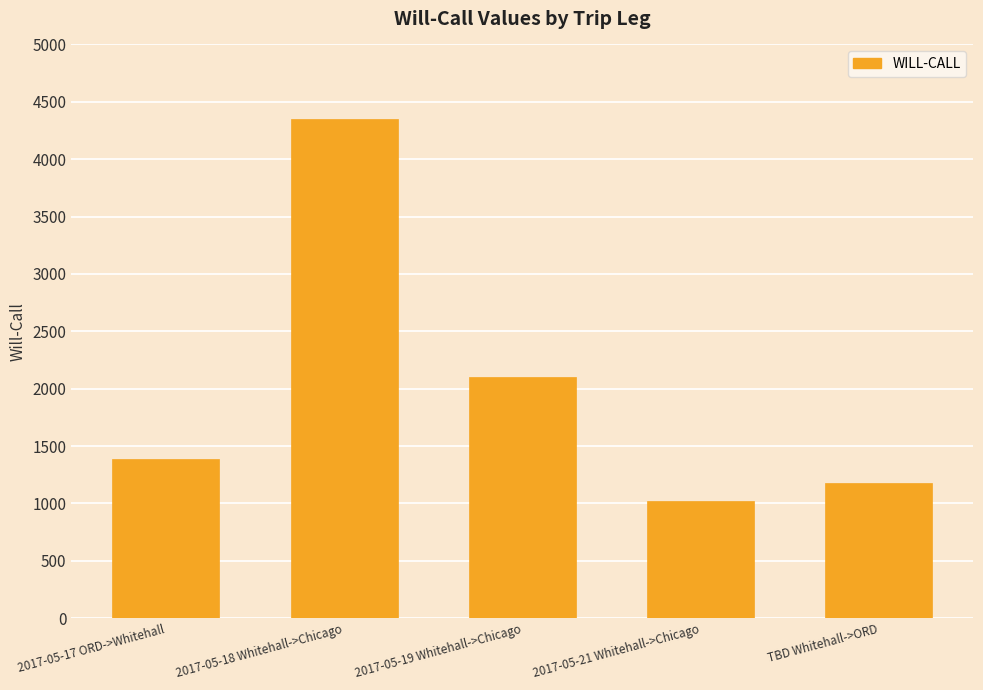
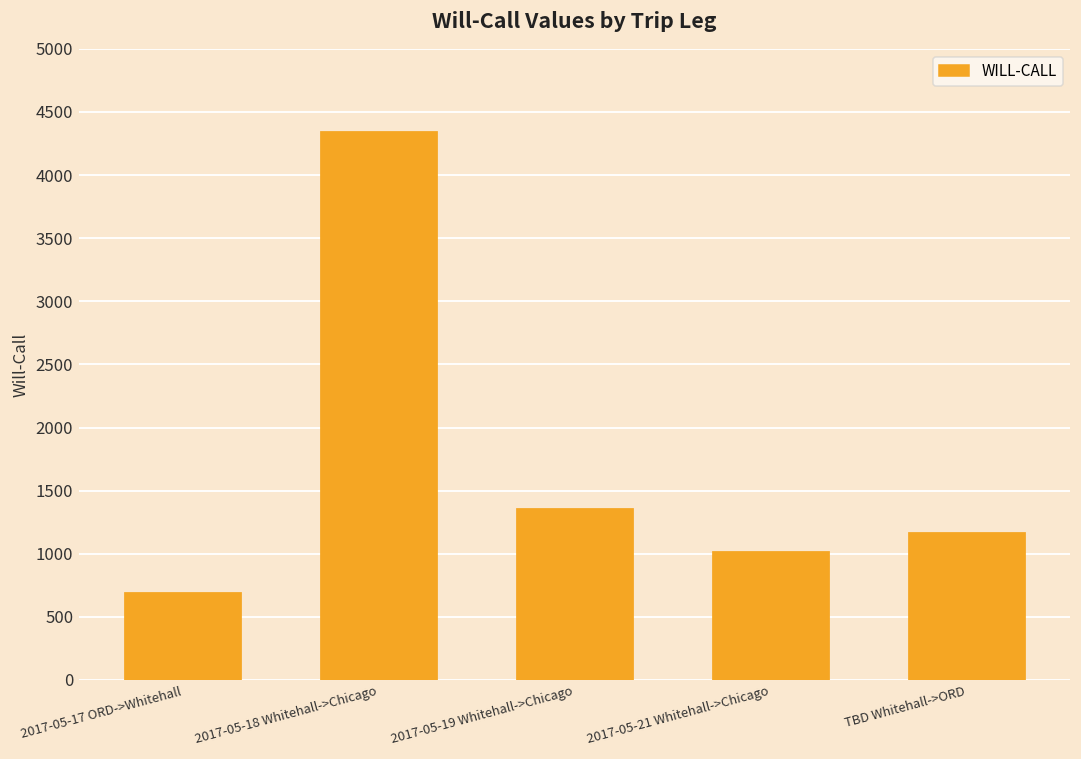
  {
-   "2017-05-17 ORD->Whitehall": 1390,
+   "2017-05-17 ORD->Whitehall": 700,
    "2017-05-18 Whitehall->Chicago": 4350,
-   "2017-05-19 Whitehall->Chicago": 2100,
+   "2017-05-19 Whitehall->Chicago": 1360,
    "2017-05-21 Whitehall->Chicago": 1020,
    "TBD Whitehall->ORD": 1170
  }
